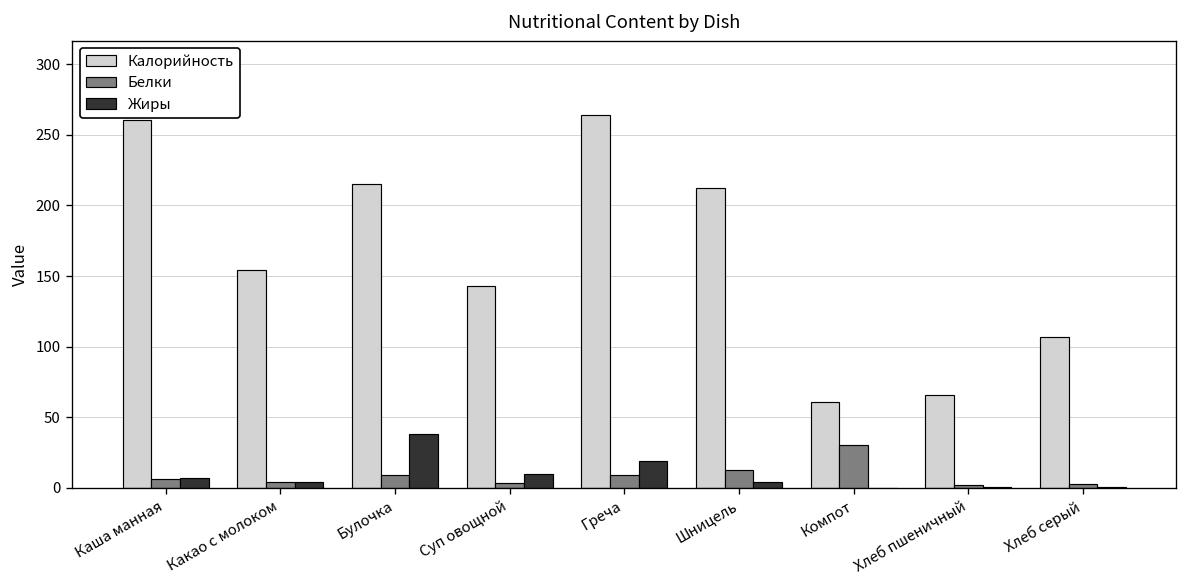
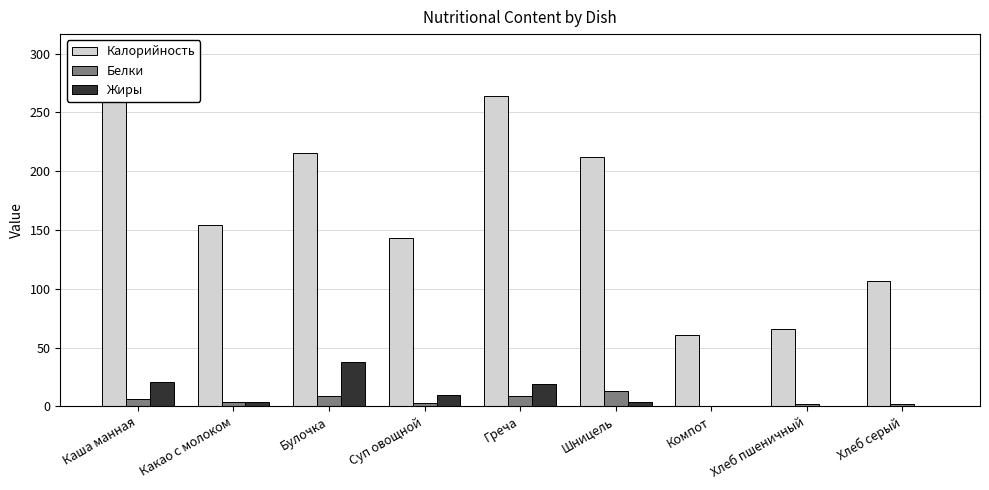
  {
    "Калорийность": {
      "Какао с молоком": 154,
      "Булочка": 215,
      "Суп овощной": 143,
      "Греча": 264,
      "Шницель": 212,
      "Компот": 61,
      "Хлеб пшеничный": 66,
      "Хлеб серый": 107
    },
    "Белки": {
      "Каша манная": 7,
      "Какао с молоком": 4,
      "Булочка": 9,
      "Суп овощной": 3,
      "Греча": 9,
      "Шницель": 13,
-     "Компот": 30,
+     "Компот": 0,
      "Хлеб серый": 2
    },
    "Жиры": {
-     "Каша манная": 7,
+     "Каша манная": 20,
      "Какао с молоком": 4,
      "Булочка": 38,
      "Суп овощной": 10,
      "Греча": 19,
      "Шницель": 4,
      "Компот": 0
    }
  }
